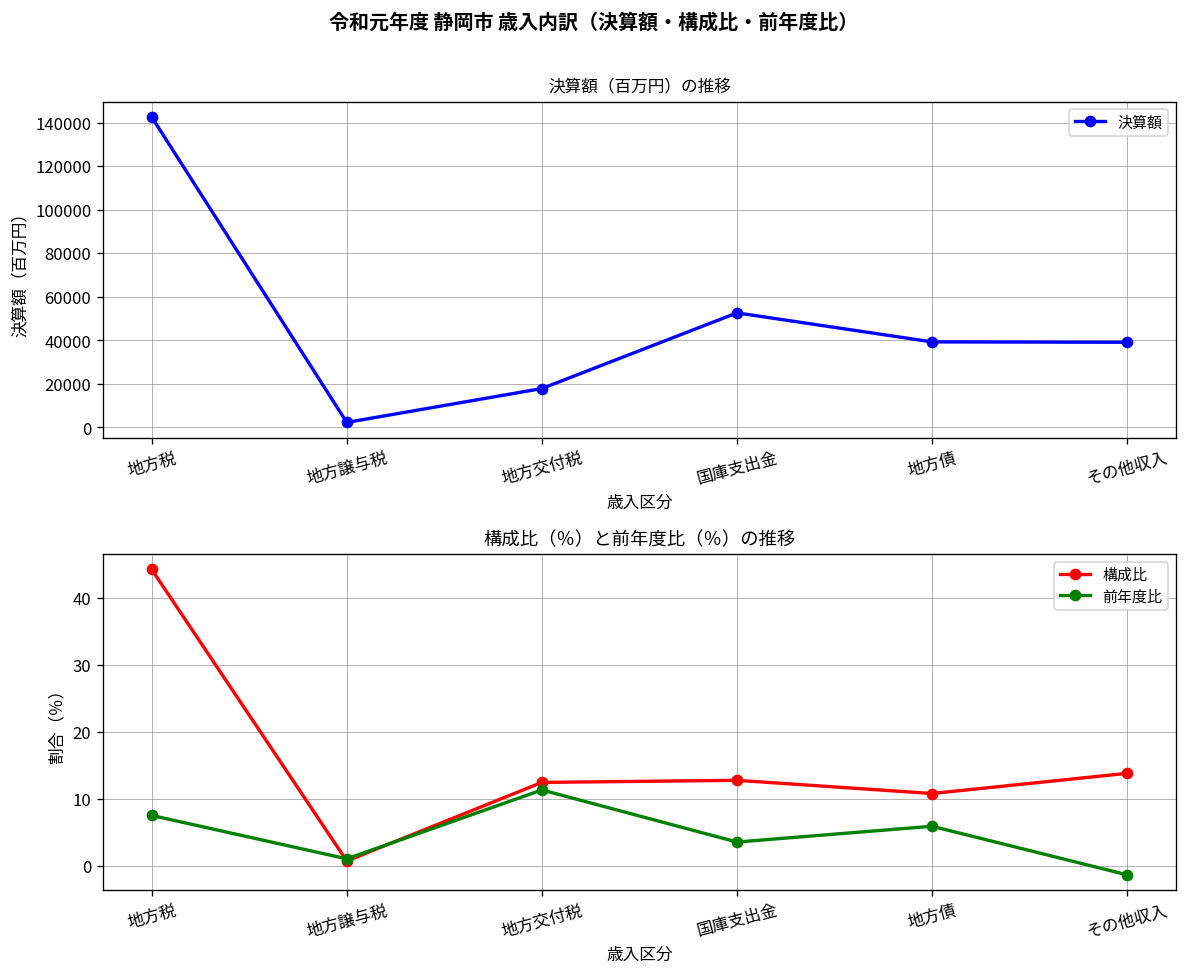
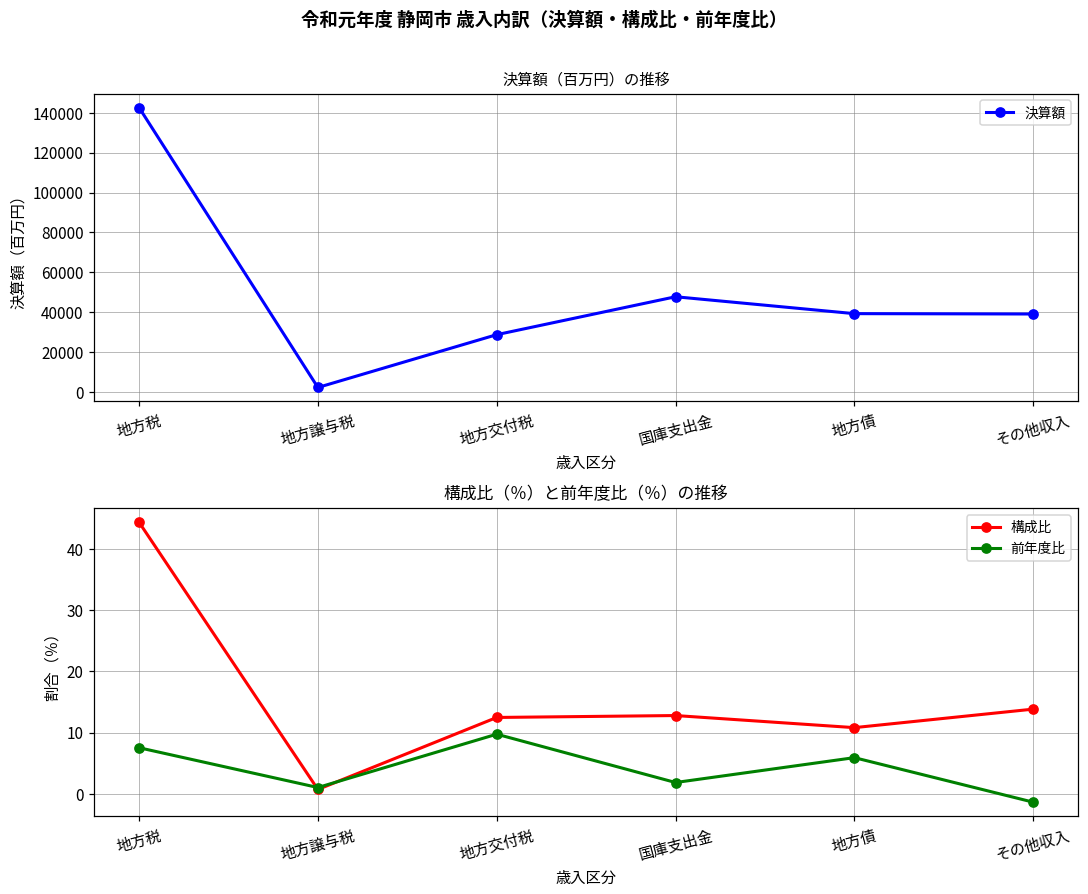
  {
    "決算額（百万円）の推移": {
      "地方税": 143000,
      "地方譲与税": 2000,
-     "地方交付税": 18000,
-     "国庫支出金": 53000,
+     "地方交付税": 29000,
+     "国庫支出金": 48000,
      "地方債": 39000,
      "その他収入": 39000
    },
    "構成比（％）と前年度比（％）の推移": {
      "構成比": {
        "地方税": 44,
        "地方交付税": 12,
        "国庫支出金": 13,
        "地方債": 11,
        "その他収入": 14
      },
      "前年度比": {
        "地方税": 8,
-       "地方交付税": 11,
-       "国庫支出金": 4,
+       "地方交付税": 10,
+       "国庫支出金": 2,
        "地方債": 6,
        "その他収入": -1
      }
    }
  }
